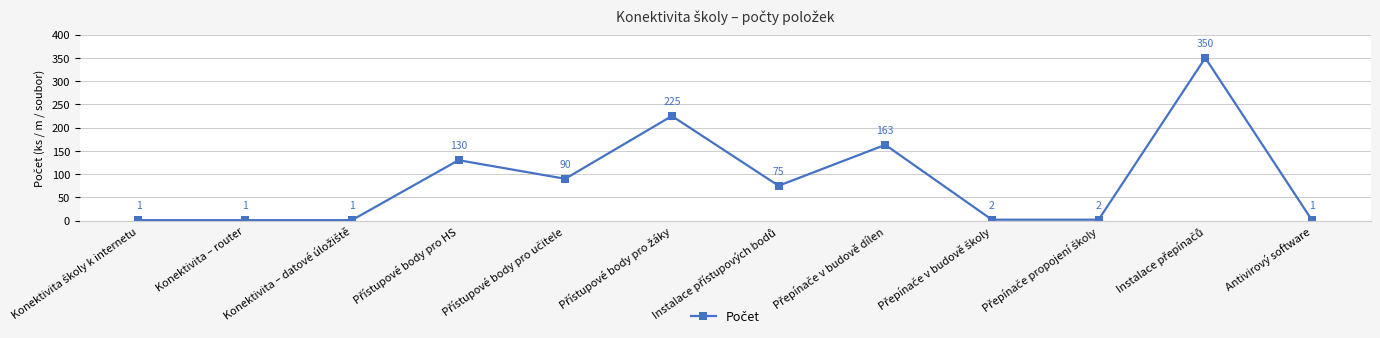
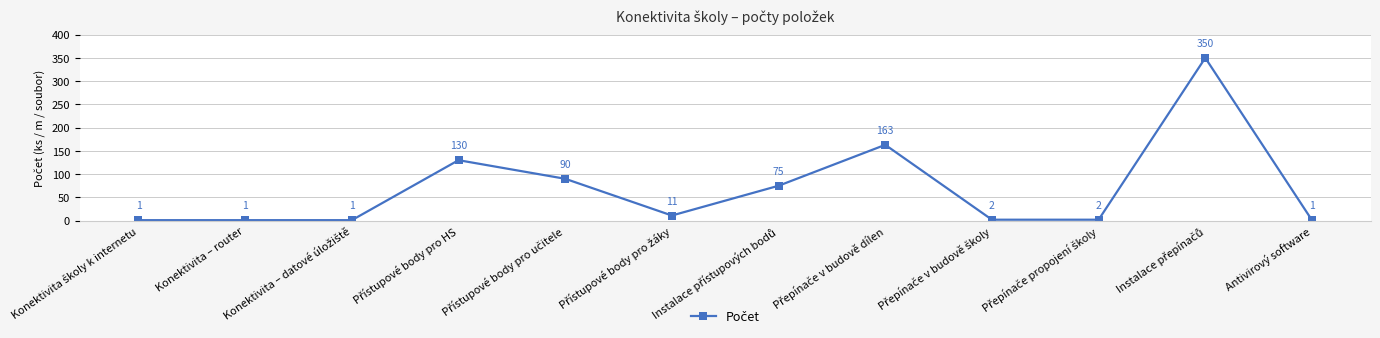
  {
    "Konektivita školy k internetu": 1,
    "Konektivita – router": 1,
    "Konektivita – datové úložiště": 1,
    "Přístupové body pro HS": 130,
    "Přístupové body pro učitele": 90,
-   "Přístupové body pro žáky": 225,
+   "Přístupové body pro žáky": 11,
    "Instalace přístupových bodů": 75,
    "Přepínače v budově dílen": 163,
    "Přepínače v budově školy": 2,
    "Přepínače propojení školy": 2,
    "Instalace přepínačů": 350,
    "Antivirový software": 1
  }
